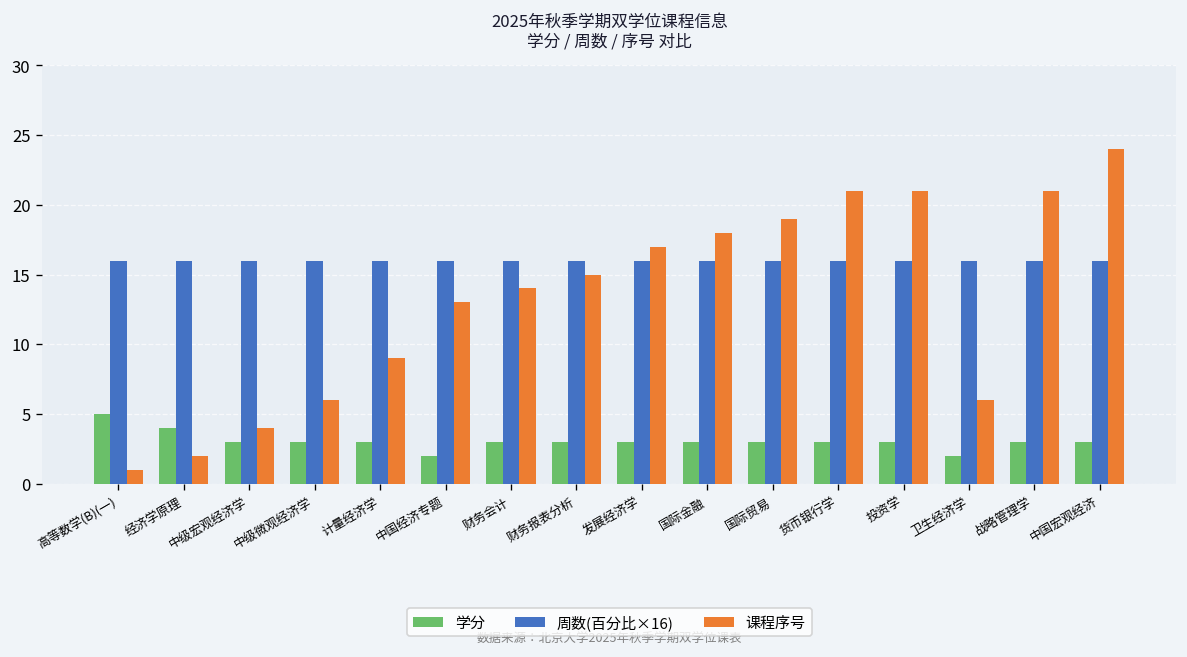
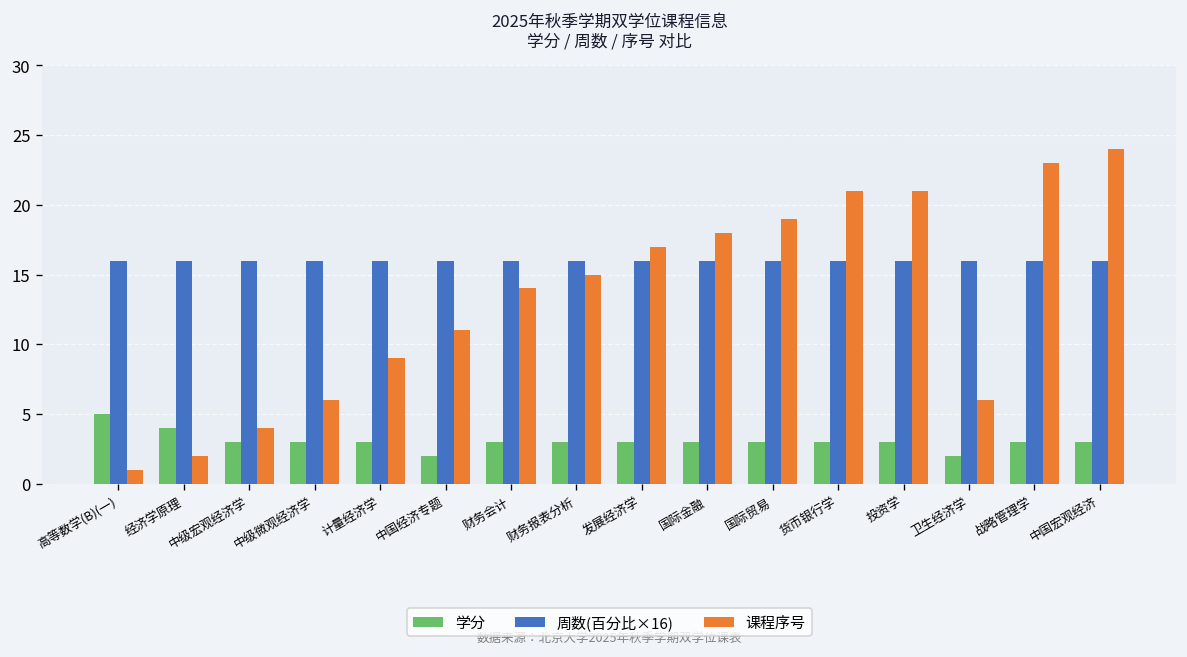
  {
    "学分": {
      "高等数学(B)(一)": 5,
      "经济学原理": 4,
      "中级宏观经济学": 3,
      "中级微观经济学": 3,
      "计量经济学": 3,
      "中国经济专题": 2,
      "财务会计": 3,
      "财务报表分析": 3,
      "发展经济学": 3,
      "国际金融": 3,
      "国际贸易": 3,
      "货币银行学": 3,
      "投资学": 3,
      "卫生经济学": 2,
      "战略管理学": 3,
      "中国宏观经济": 3
    },
    "周数(百分比×16)": {
      "高等数学(B)(一)": 16,
      "经济学原理": 16,
      "中级宏观经济学": 16,
      "中级微观经济学": 16,
      "计量经济学": 16,
      "中国经济专题": 16,
      "财务会计": 16,
      "财务报表分析": 16,
      "发展经济学": 16,
      "国际金融": 16,
      "国际贸易": 16,
      "货币银行学": 16,
      "投资学": 16,
      "卫生经济学": 16,
      "战略管理学": 16,
      "中国宏观经济": 16
    },
    "课程序号": {
      "高等数学(B)(一)": 1,
      "经济学原理": 2,
      "中级宏观经济学": 4,
      "中级微观经济学": 6,
      "计量经济学": 9,
-     "中国经济专题": 13,
+     "中国经济专题": 11,
      "财务会计": 14,
      "财务报表分析": 15,
      "发展经济学": 17,
      "国际金融": 18,
      "国际贸易": 19,
      "货币银行学": 21,
      "投资学": 21,
      "卫生经济学": 6,
-     "战略管理学": 21,
+     "战略管理学": 23,
      "中国宏观经济": 24
    }
  }
